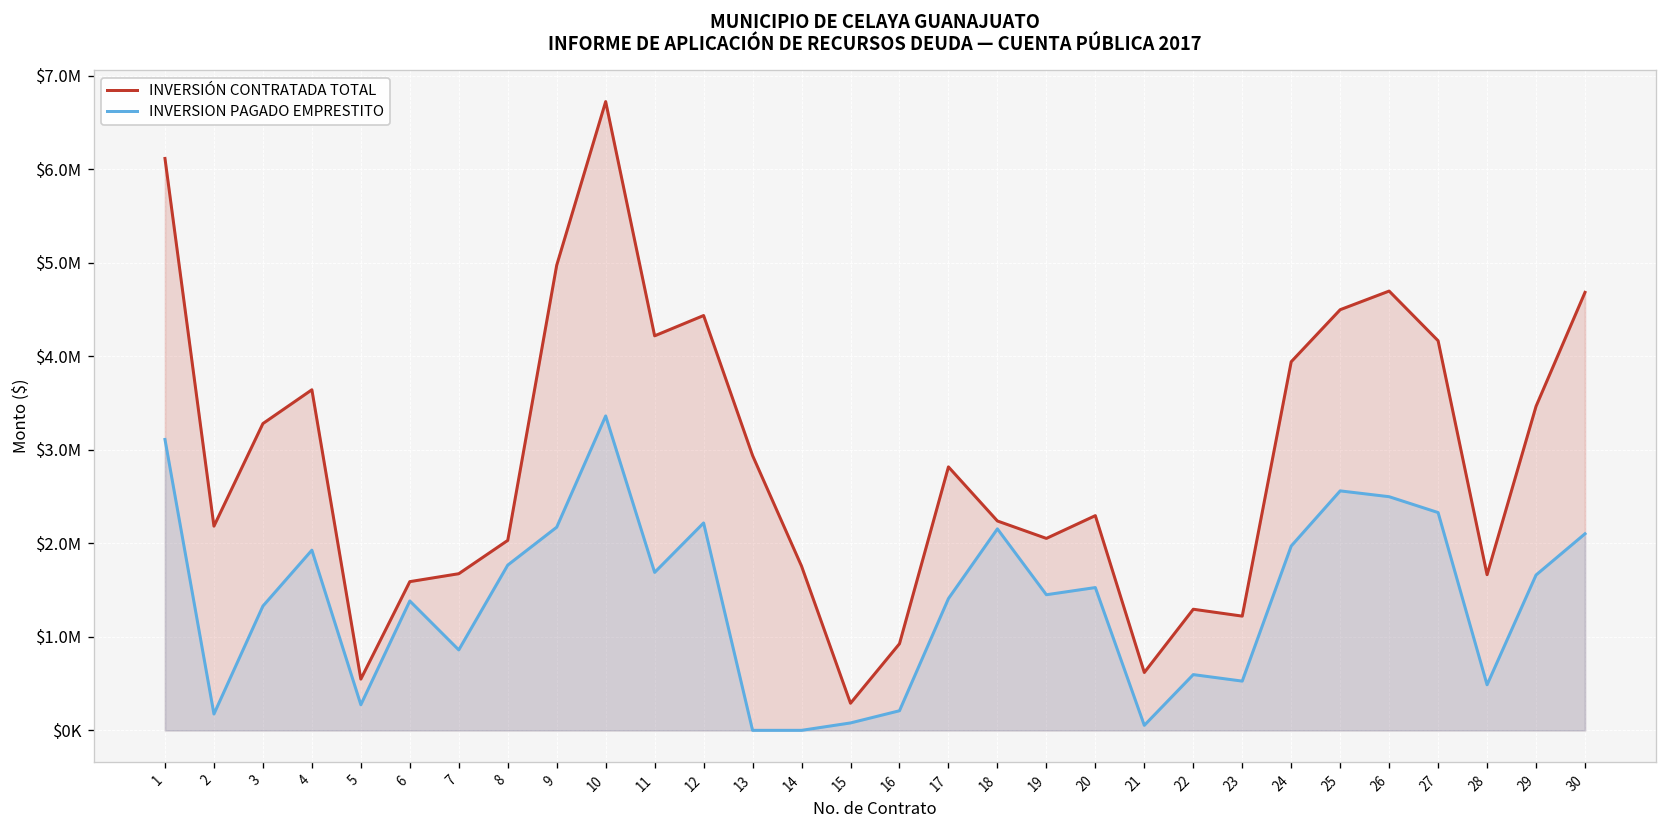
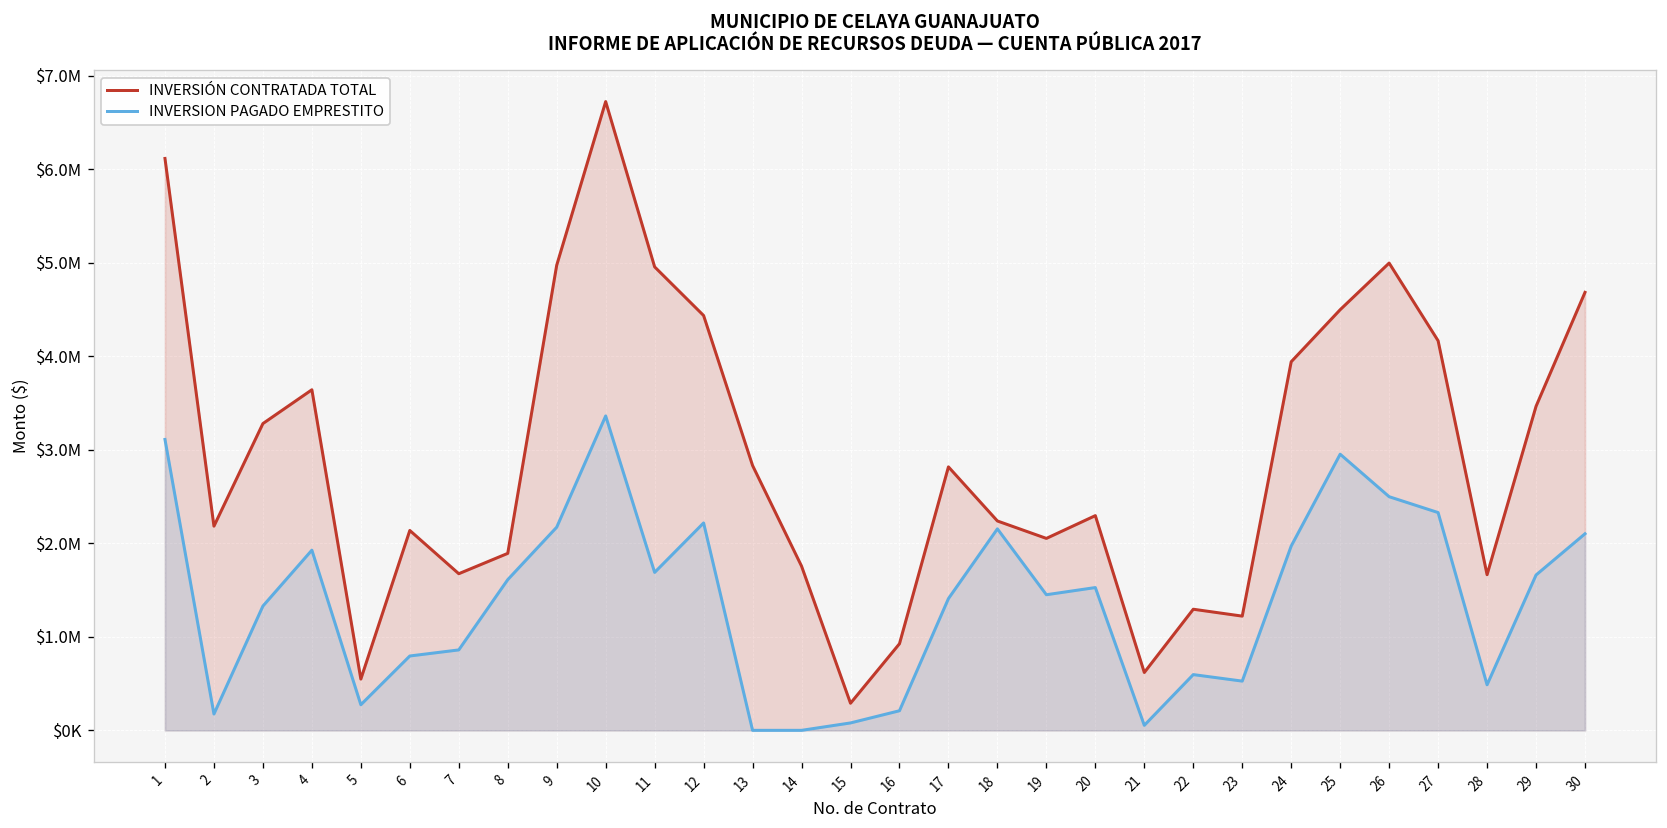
  {
    "INVERSIÓN CONTRATADA TOTAL": {
      "1": "$6100000",
      "2": "$2200000",
      "3": "$3300000",
      "4": "$3600000",
      "5": "$500000",
-     "6": "$1600000",
+     "6": "$2100000",
      "7": "$1700000",
-     "8": "$2000000",
+     "8": "$1900000",
      "9": "$5000000",
      "10": "$6700000",
-     "11": "$4200000",
+     "11": "$5000000",
      "12": "$4400000",
-     "13": "$2900000",
+     "13": "$2800000",
      "14": "$1800000",
      "15": "$300000",
      "16": "$900000",
      "17": "$2800000",
      "18": "$2200000",
      "19": "$2100000",
      "20": "$2300000",
      "21": "$600000",
      "22": "$1300000",
      "23": "$1200000",
      "24": "$3900000",
      "25": "$4500000",
-     "26": "$4700000",
+     "26": "$5000000",
      "27": "$4200000",
      "28": "$1700000",
      "29": "$3500000",
      "30": "$4700000"
    },
    "INVERSION PAGADO EMPRESTITO": {
      "1": "$3100000",
      "2": "$200000",
      "3": "$1300000",
      "4": "$1900000",
      "5": "$300000",
-     "6": "$1400000",
+     "6": "$800000",
      "7": "$900000",
-     "8": "$1800000",
+     "8": "$1600000",
      "9": "$2200000",
      "10": "$3400000",
      "11": "$1700000",
      "12": "$2200000",
      "13": "$0",
      "14": "$0",
      "15": "$100000",
      "16": "$200000",
      "17": "$1400000",
      "18": "$2200000",
      "19": "$1400000",
      "20": "$1500000",
      "21": "$100000",
      "22": "$600000",
      "23": "$500000",
      "24": "$2000000",
-     "25": "$2600000",
+     "25": "$3000000",
      "26": "$2500000",
      "27": "$2300000",
      "28": "$500000",
      "29": "$1700000",
      "30": "$2100000"
    }
  }
